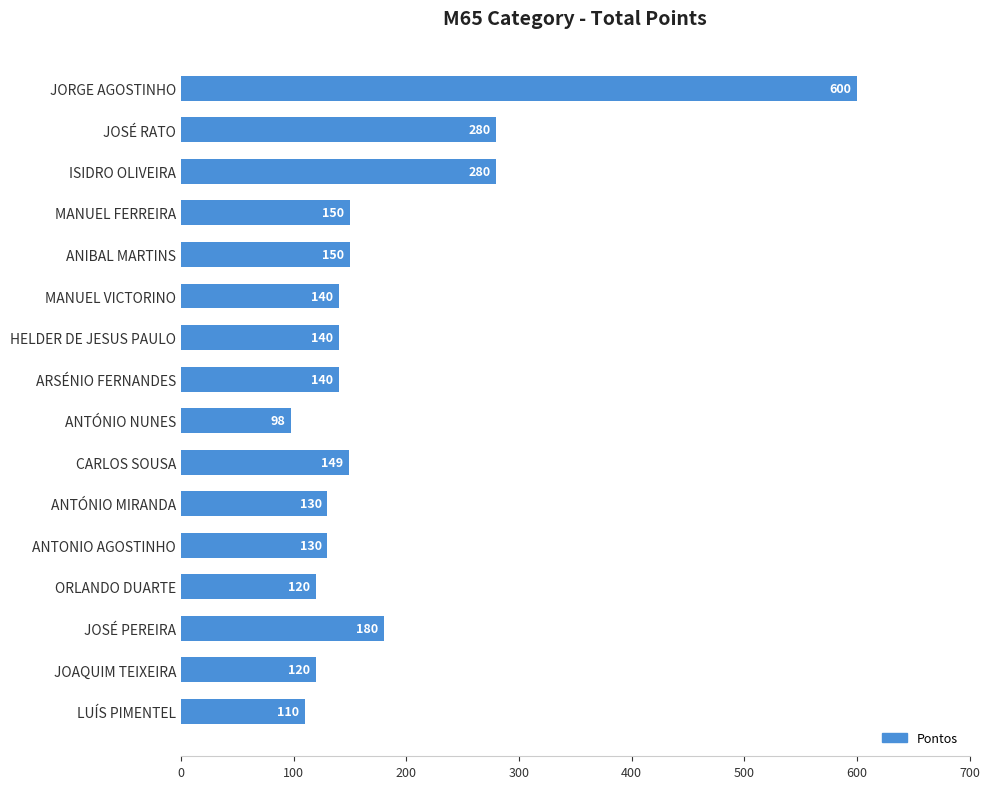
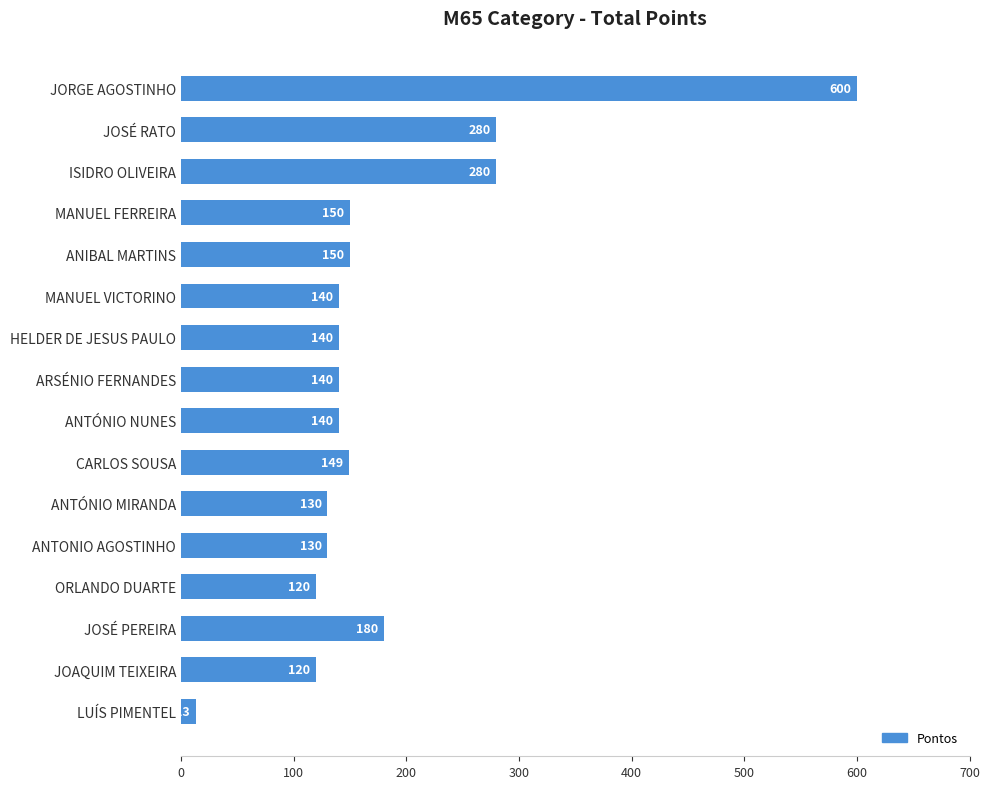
  {
    "JORGE AGOSTINHO": 600,
    "JOSÉ RATO": 280,
    "ISIDRO OLIVEIRA": 280,
    "MANUEL FERREIRA": 150,
    "ANIBAL MARTINS": 150,
    "MANUEL VICTORINO": 140,
    "HELDER DE JESUS PAULO": 140,
    "ARSÉNIO FERNANDES": 140,
-   "ANTÓNIO NUNES": 98,
+   "ANTÓNIO NUNES": 140,
    "CARLOS SOUSA": 149,
    "ANTÓNIO MIRANDA": 130,
    "ANTONIO AGOSTINHO": 130,
    "ORLANDO DUARTE": 120,
    "JOSÉ PEREIRA": 180,
    "JOAQUIM TEIXEIRA": 120,
-   "LUÍS PIMENTEL": 110
+   "LUÍS PIMENTEL": 13
  }
